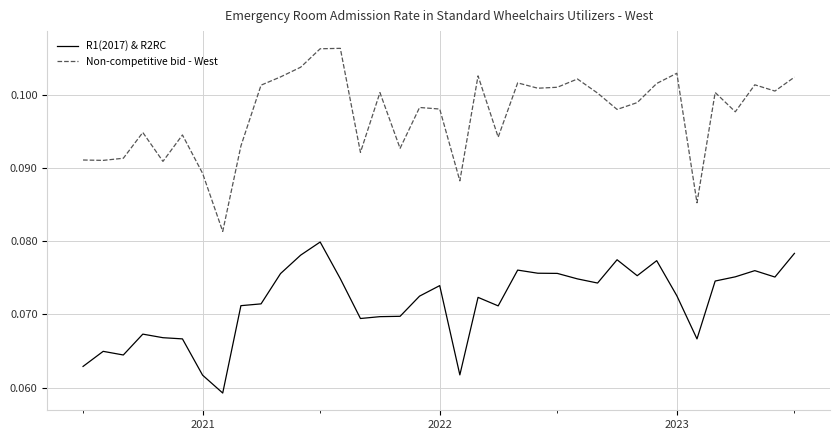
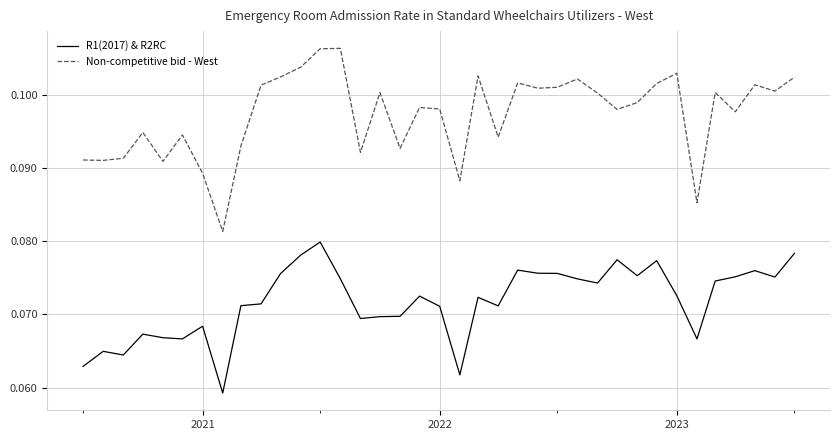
  {
    "R1(2017) & R2RC": {
-     "2021": 0.062,
-     "2022": 0.074,
+     "2021": 0.068,
+     "2022": 0.071,
      "2023": 0.073
    },
    "Non-competitive bid - West": {
      "2021": 0.089,
      "2022": 0.098,
      "2023": 0.103
    }
  }
